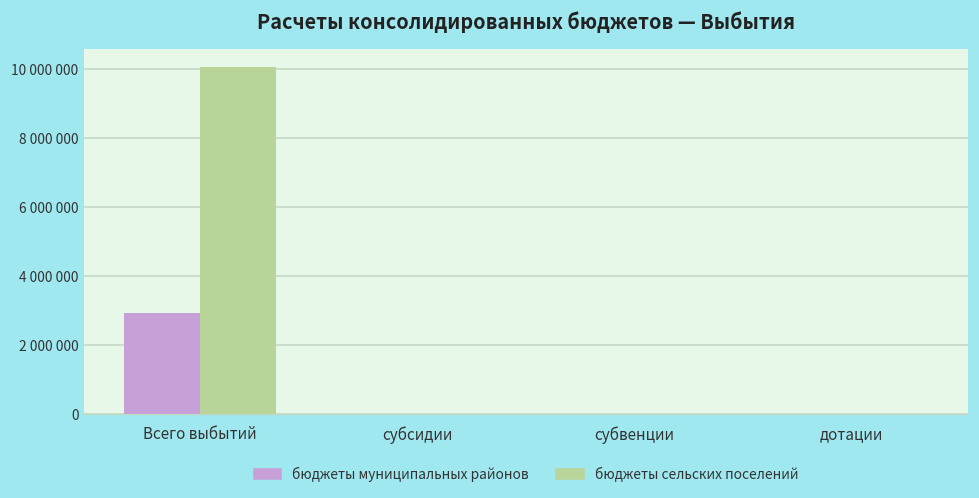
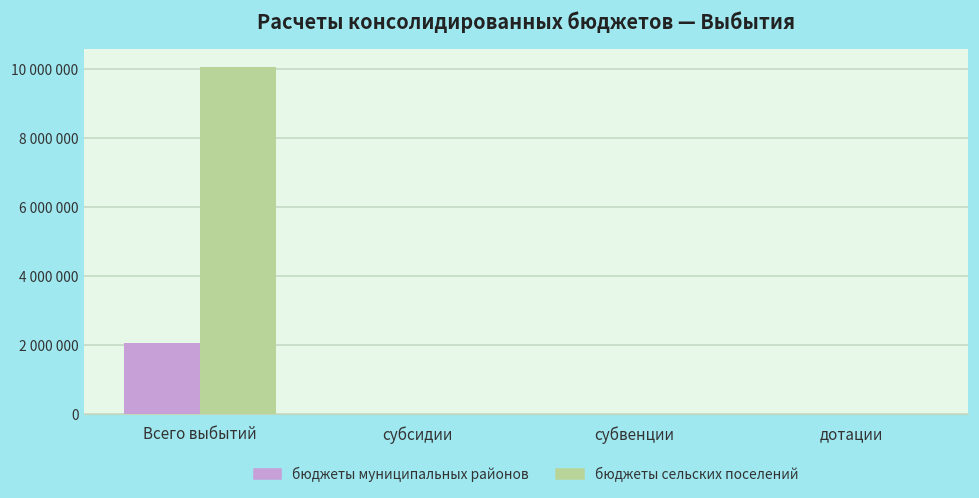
  {
    "бюджеты муниципальных районов": {
-     "Всего выбытий": 2900000,
+     "Всего выбытий": 2000000,
      "субсидии": 0,
      "субвенции": 0,
      "дотации": 0
    },
    "бюджеты сельских поселений": {
      "Всего выбытий": 10100000,
      "субсидии": 0,
      "субвенции": 0,
      "дотации": 0
    }
  }
